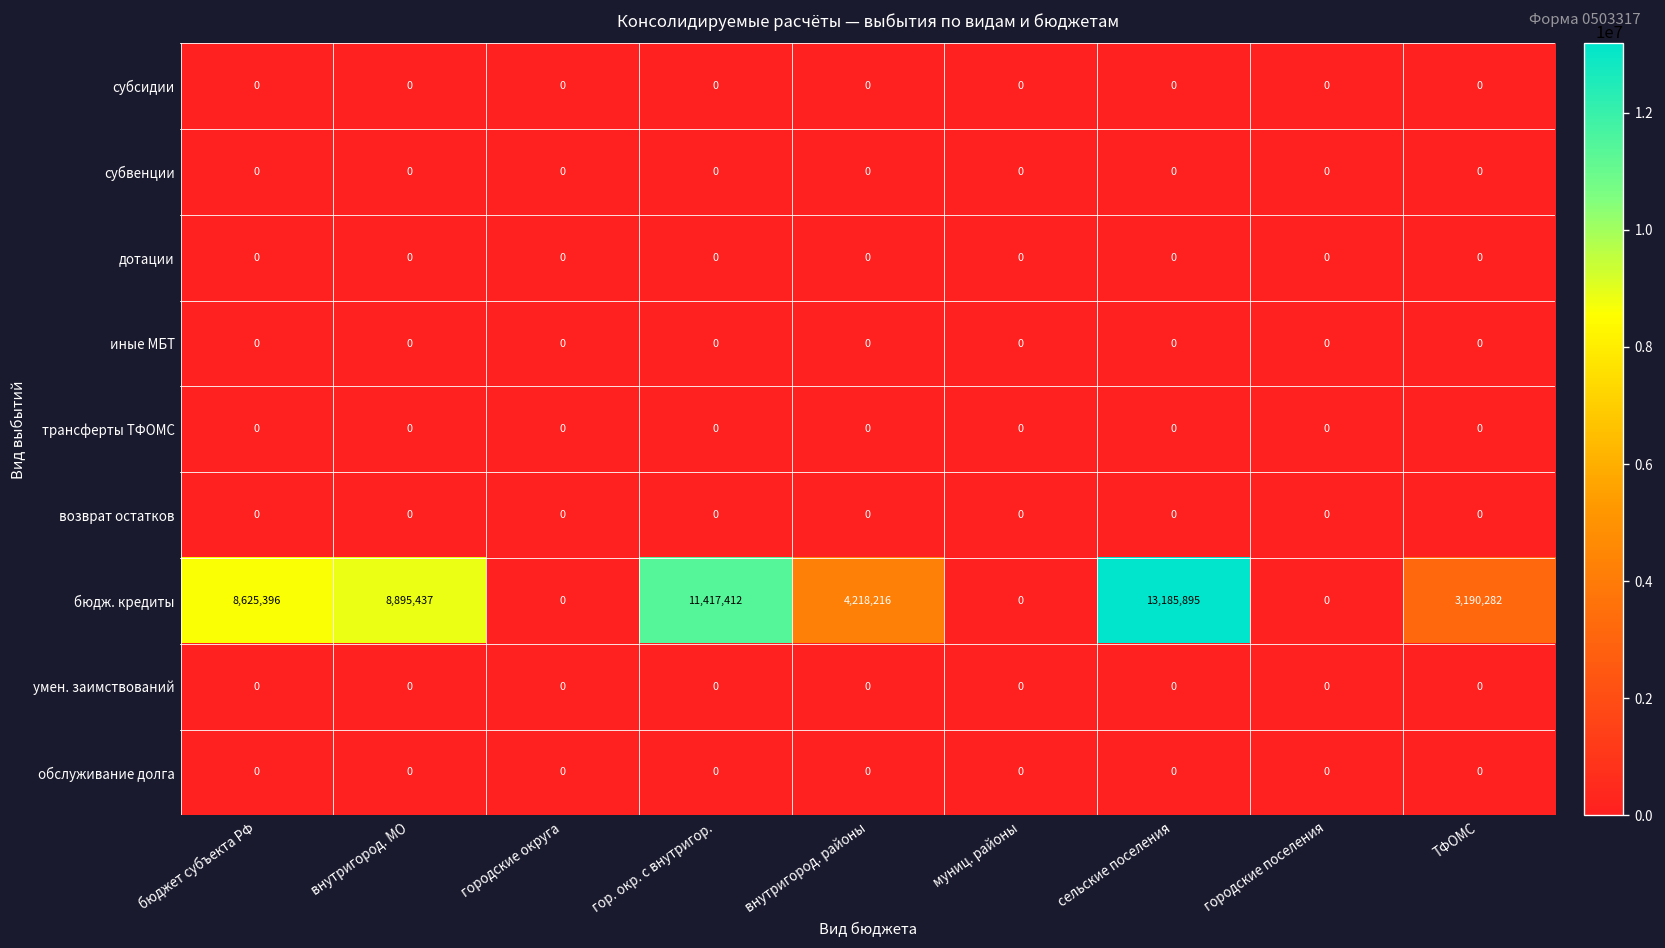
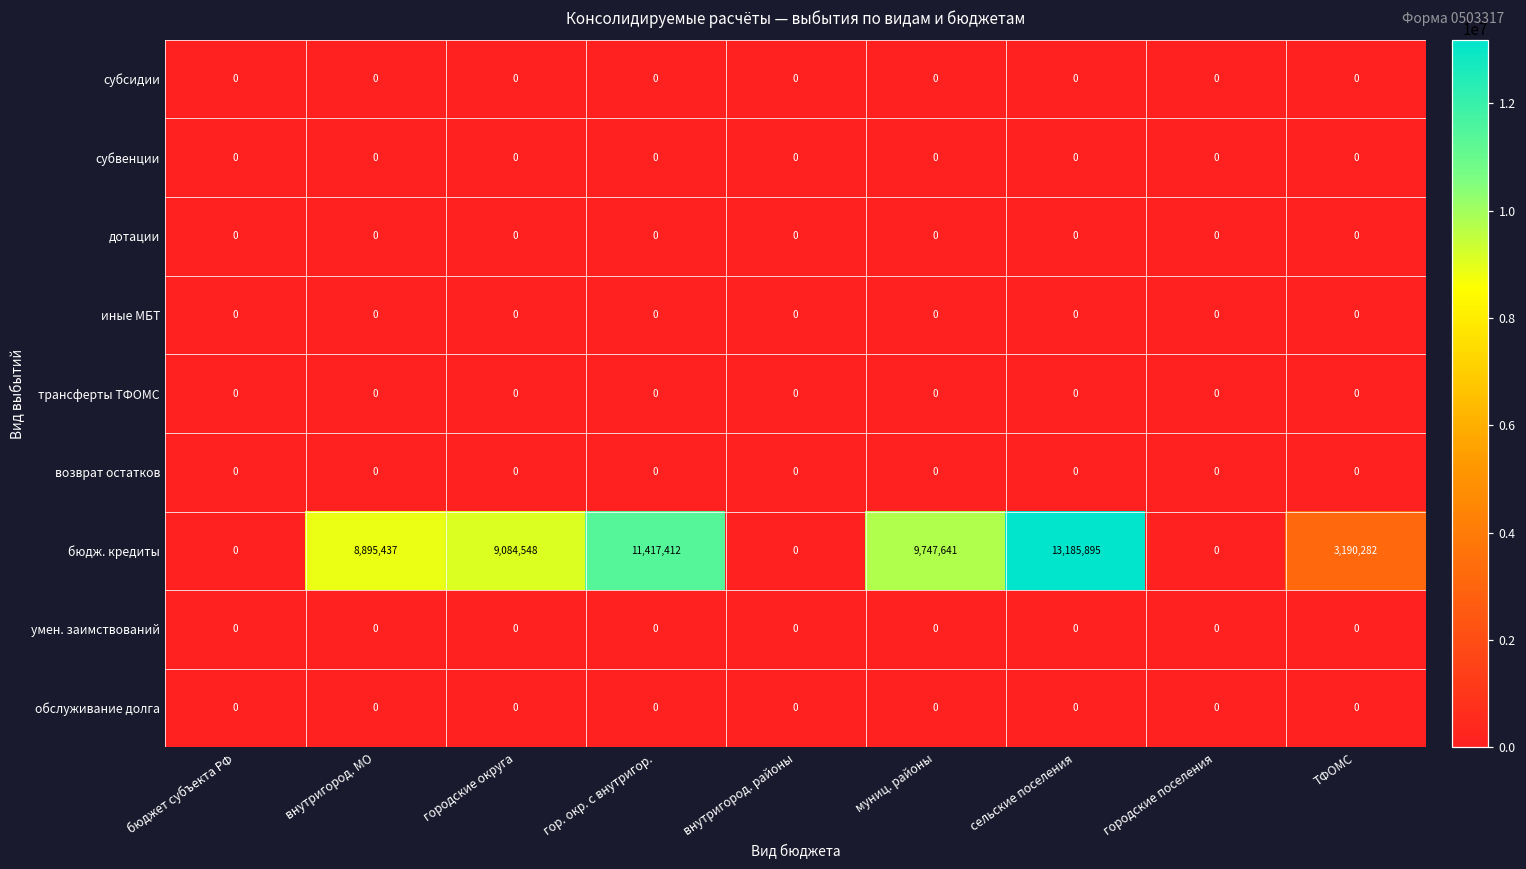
  {
    "субсидии": {
      "бюджет субъекта РФ": "0",
      "внутригород. МО": "0",
      "городские округа": "0",
      "гор. окр. с внутригор.": "0",
      "внутригород. районы": "0",
      "муниц. районы": "0",
      "сельские поселения": "0",
      "городские поселения": "0",
      "ТФОМС": "0"
    },
    "субвенции": {
      "бюджет субъекта РФ": "0",
      "внутригород. МО": "0",
      "городские округа": "0",
      "гор. окр. с внутригор.": "0",
      "внутригород. районы": "0",
      "муниц. районы": "0",
      "сельские поселения": "0",
      "городские поселения": "0",
      "ТФОМС": "0"
    },
    "дотации": {
      "бюджет субъекта РФ": "0",
      "внутригород. МО": "0",
      "городские округа": "0",
      "гор. окр. с внутригор.": "0",
      "внутригород. районы": "0",
      "муниц. районы": "0",
      "сельские поселения": "0",
      "городские поселения": "0",
      "ТФОМС": "0"
    },
    "иные МБТ": {
      "бюджет субъекта РФ": "0",
      "внутригород. МО": "0",
      "городские округа": "0",
      "гор. окр. с внутригор.": "0",
      "внутригород. районы": "0",
      "муниц. районы": "0",
      "сельские поселения": "0",
      "городские поселения": "0",
      "ТФОМС": "0"
    },
    "трансферты ТФОМС": {
      "бюджет субъекта РФ": "0",
      "внутригород. МО": "0",
      "городские округа": "0",
      "гор. окр. с внутригор.": "0",
      "внутригород. районы": "0",
      "муниц. районы": "0",
      "сельские поселения": "0",
      "городские поселения": "0",
      "ТФОМС": "0"
    },
    "возврат остатков": {
      "бюджет субъекта РФ": "0",
      "внутригород. МО": "0",
      "городские округа": "0",
      "гор. окр. с внутригор.": "0",
      "внутригород. районы": "0",
      "муниц. районы": "0",
      "сельские поселения": "0",
      "городские поселения": "0",
      "ТФОМС": "0"
    },
    "бюдж. кредиты": {
-     "бюджет субъекта РФ": "8,625,396",
+     "бюджет субъекта РФ": "0",
      "внутригород. МО": "8,895,437",
-     "городские округа": "0",
+     "городские округа": "9,084,548",
      "гор. окр. с внутригор.": "11,417,412",
-     "внутригород. районы": "4,218,216",
-     "муниц. районы": "0",
+     "внутригород. районы": "0",
+     "муниц. районы": "9,747,641",
      "сельские поселения": "13,185,895",
      "городские поселения": "0",
      "ТФОМС": "3,190,282"
    },
    "умен. заимствований": {
      "бюджет субъекта РФ": "0",
      "внутригород. МО": "0",
      "городские округа": "0",
      "гор. окр. с внутригор.": "0",
      "внутригород. районы": "0",
      "муниц. районы": "0",
      "сельские поселения": "0",
      "городские поселения": "0",
      "ТФОМС": "0"
    },
    "обслуживание долга": {
      "бюджет субъекта РФ": "0",
      "внутригород. МО": "0",
      "городские округа": "0",
      "гор. окр. с внутригор.": "0",
      "внутригород. районы": "0",
      "муниц. районы": "0",
      "сельские поселения": "0",
      "городские поселения": "0",
      "ТФОМС": "0"
    }
  }
